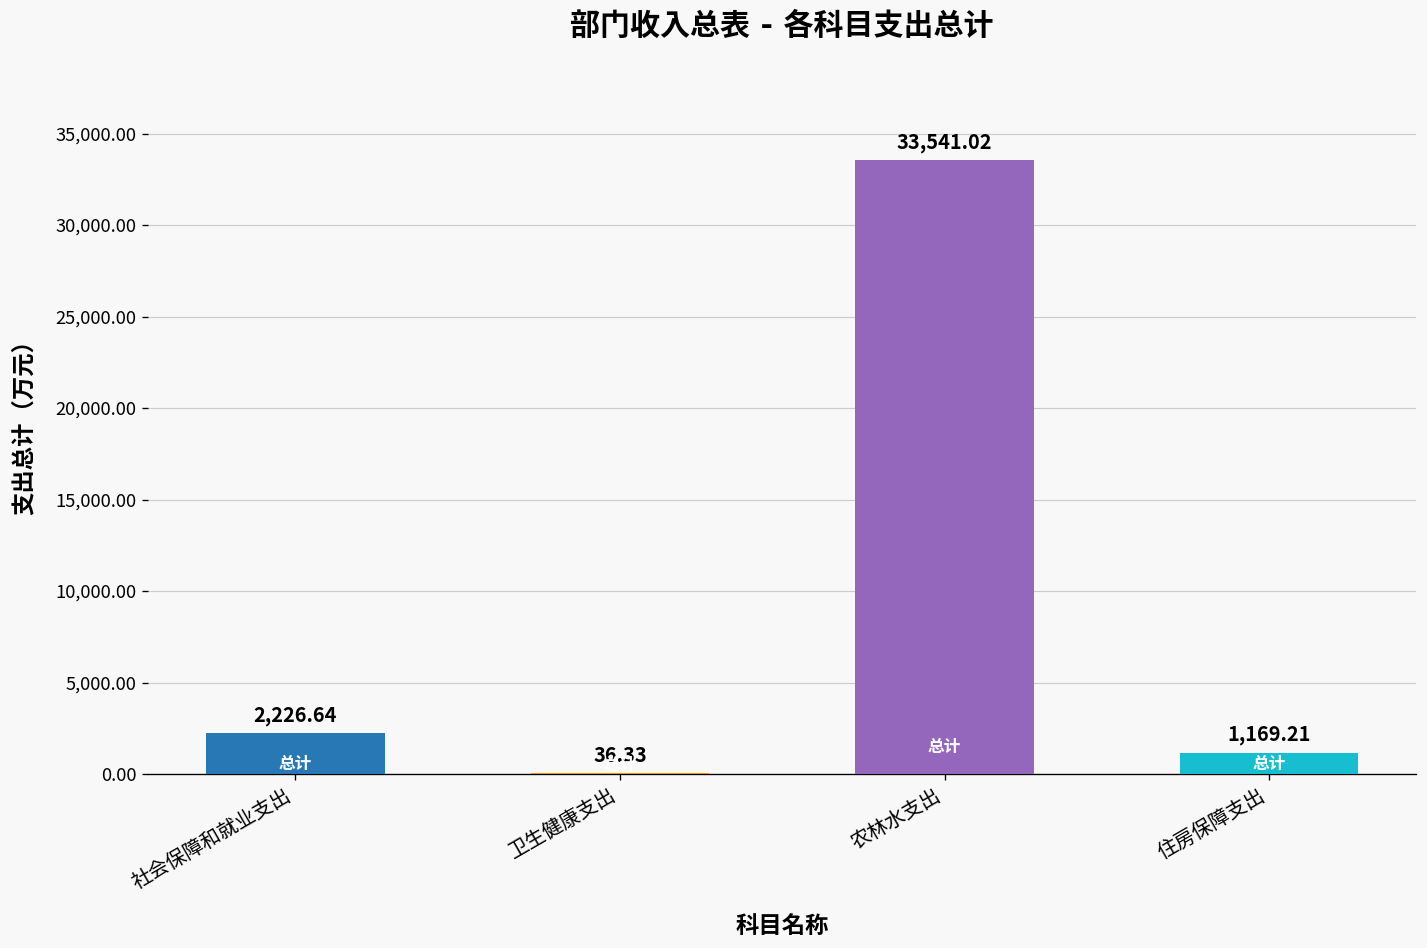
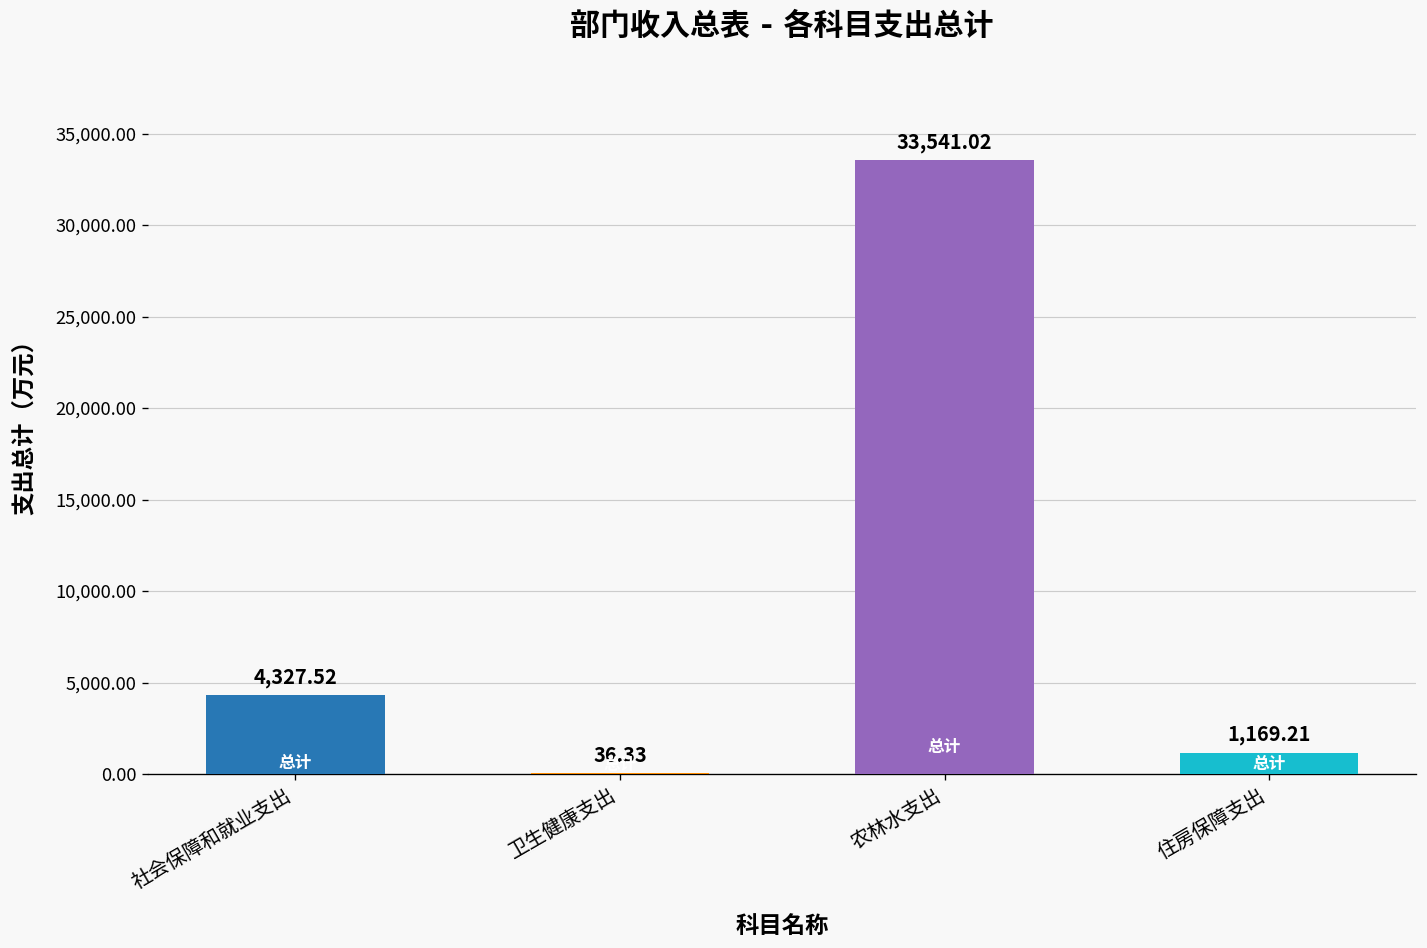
  {
-   "社会保障和就业支出": "2,226.64",
+   "社会保障和就业支出": "4,327.52",
    "卫生健康支出": "36.33",
    "农林水支出": "33,541.02",
    "住房保障支出": "1,169.21"
  }
